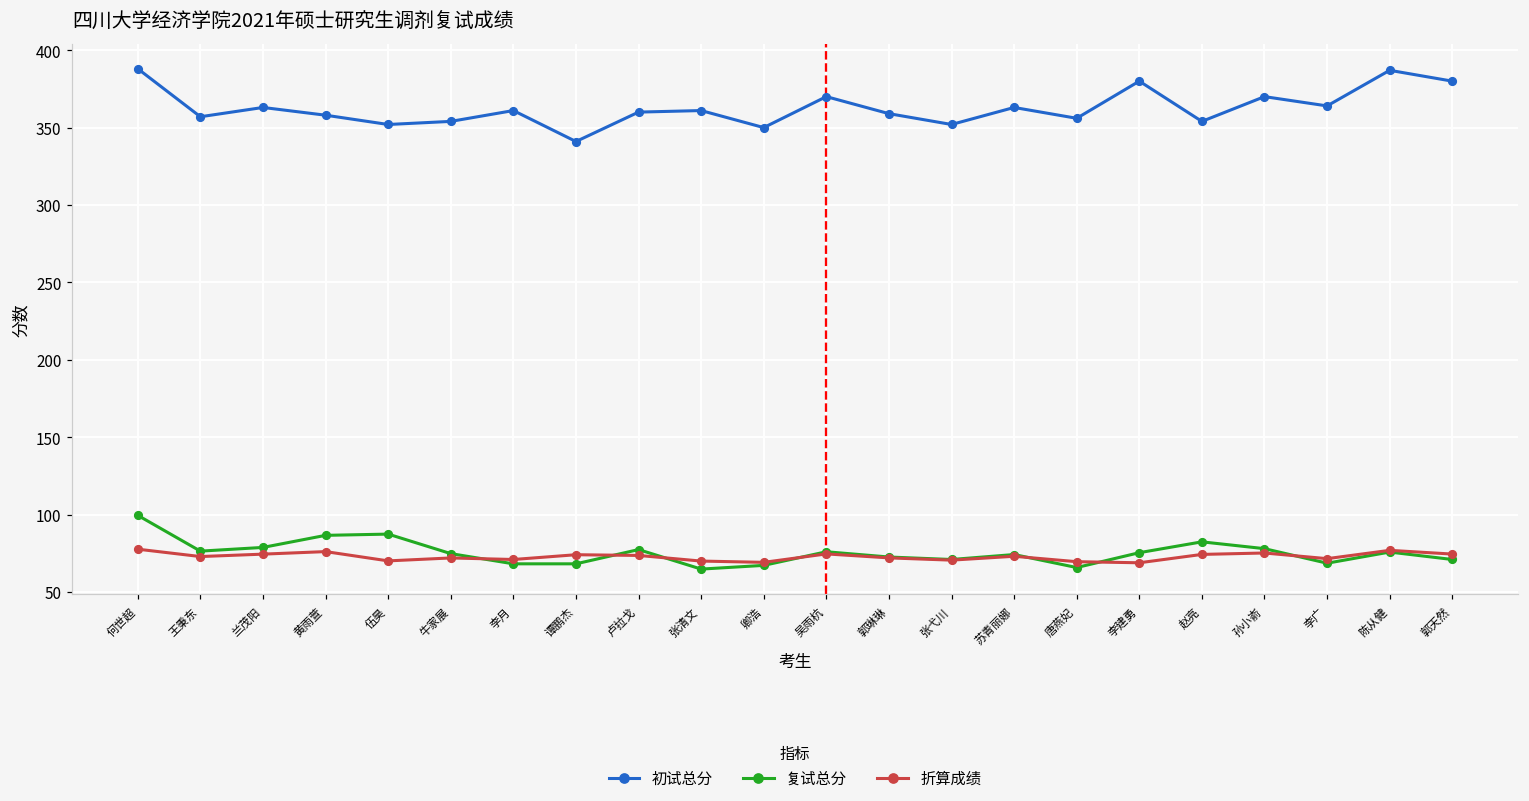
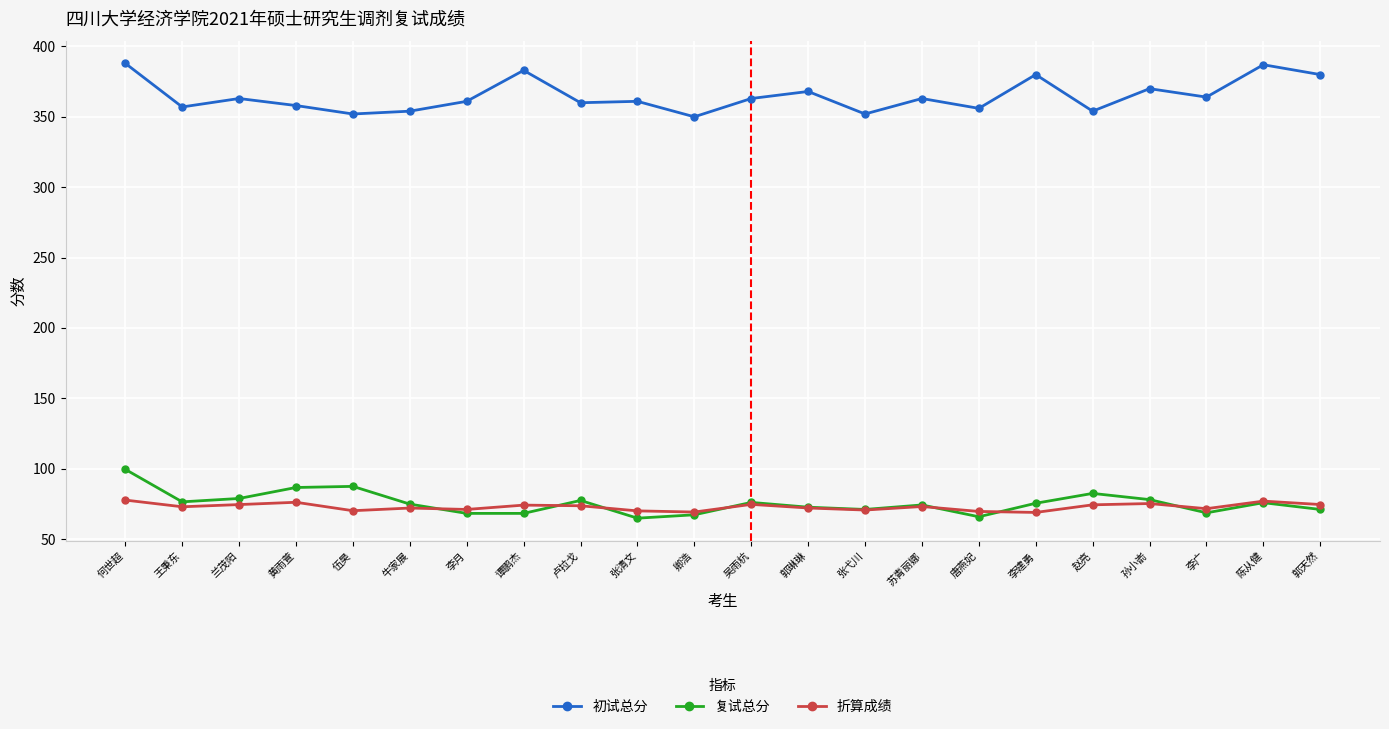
  {
    "初试总分": {
      "何世超": 388,
      "王秉东": 357,
      "兰茂阳": 363,
      "黄雨萱": 358,
      "伍昊": 352,
      "牛家展": 354,
      "李月": 361,
-     "谭鹏杰": 341,
+     "谭鹏杰": 383,
      "卢拉戈": 360,
      "张清文": 361,
      "卿浩": 350,
-     "吴雨杭": 370,
-     "郭琳琳": 359,
+     "吴雨杭": 363,
+     "郭琳琳": 368,
      "张弋川": 352,
      "苏青丽娜": 363,
      "唐燕妃": 356,
      "李建勇": 380,
      "赵亮": 354,
      "孙小嵛": 370,
      "李广": 364,
      "陈从健": 387,
      "郭天然": 380
    },
    "复试总分": {
      "何世超": 100,
      "王秉东": 76,
      "兰茂阳": 79,
      "黄雨萱": 87,
      "伍昊": 87,
      "牛家展": 75,
      "李月": 68,
      "谭鹏杰": 68,
      "卢拉戈": 77,
      "张清文": 65,
      "卿浩": 67,
      "唐燕妃": 66,
      "李建勇": 75,
      "赵亮": 82,
      "孙小嵛": 78,
      "李广": 69,
      "郭天然": 71
    },
    "折算成绩": {
      "何世超": 78,
      "王秉东": 73,
      "兰茂阳": 74,
      "黄雨萱": 76,
      "伍昊": 70,
      "牛家展": 72,
      "李月": 71,
      "谭鹏杰": 74,
      "卢拉戈": 74,
      "张清文": 70,
      "卿浩": 69,
      "唐燕妃": 70,
      "李建勇": 69,
      "赵亮": 74,
      "孙小嵛": 75,
      "李广": 72,
      "郭天然": 75
    }
  }
